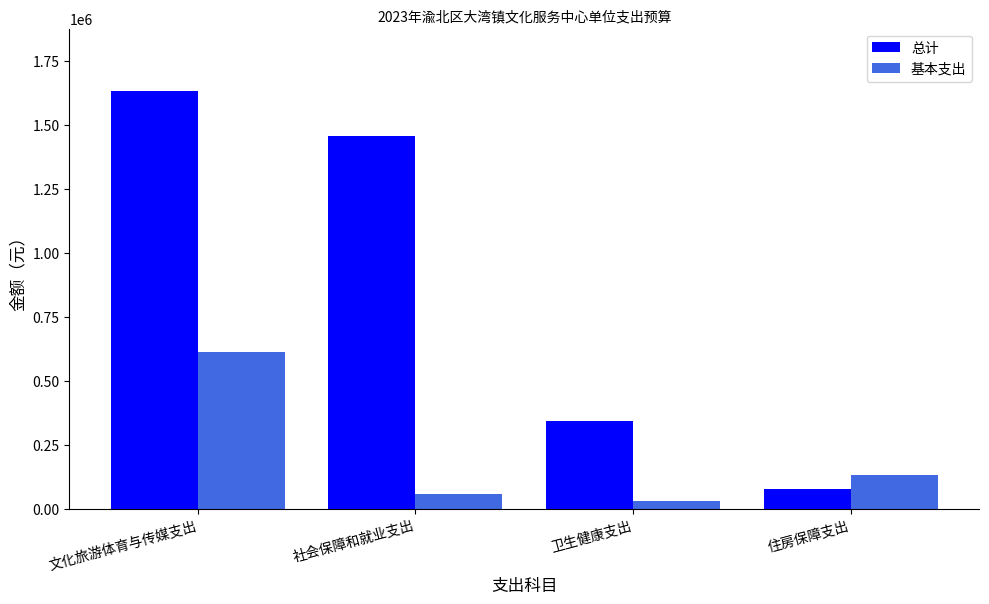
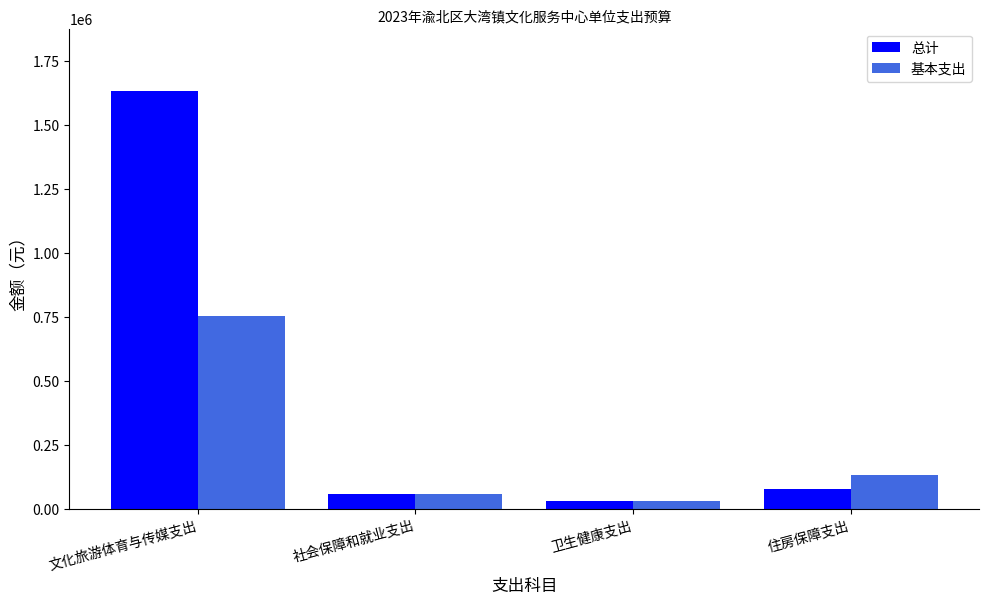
  {
    "总计": {
      "文化旅游体育与传媒支出": 1630000,
-     "社会保障和就业支出": 1460000,
-     "卫生健康支出": 340000,
+     "社会保障和就业支出": 60000,
+     "卫生健康支出": 30000,
      "住房保障支出": 80000
    },
    "基本支出": {
-     "文化旅游体育与传媒支出": 610000,
+     "文化旅游体育与传媒支出": 750000,
      "社会保障和就业支出": 60000,
      "卫生健康支出": 30000,
      "住房保障支出": 130000
    }
  }
